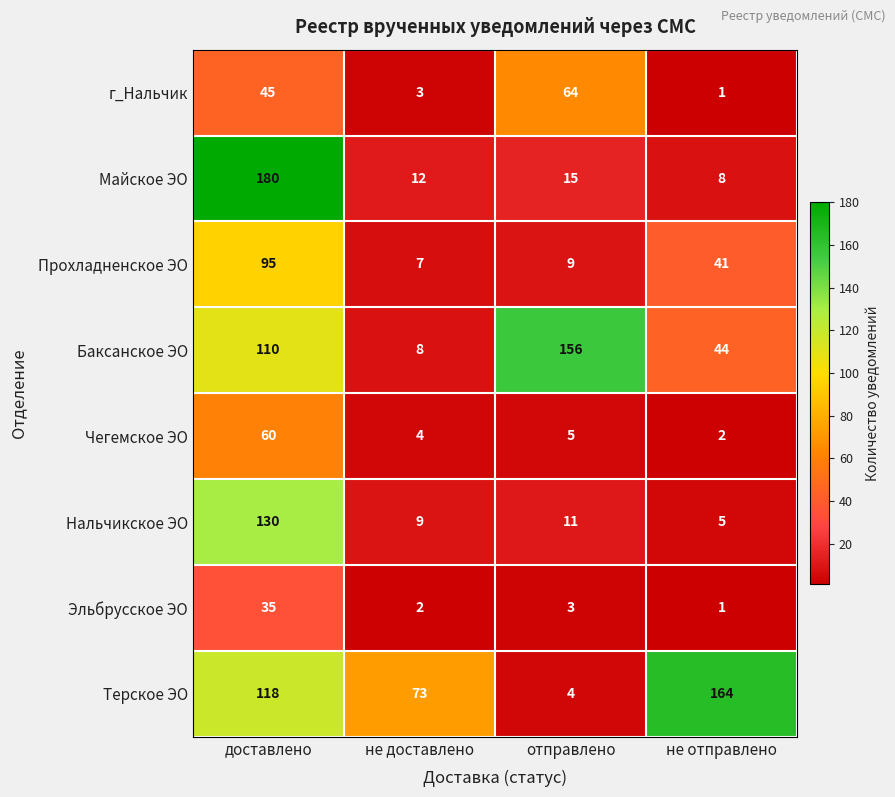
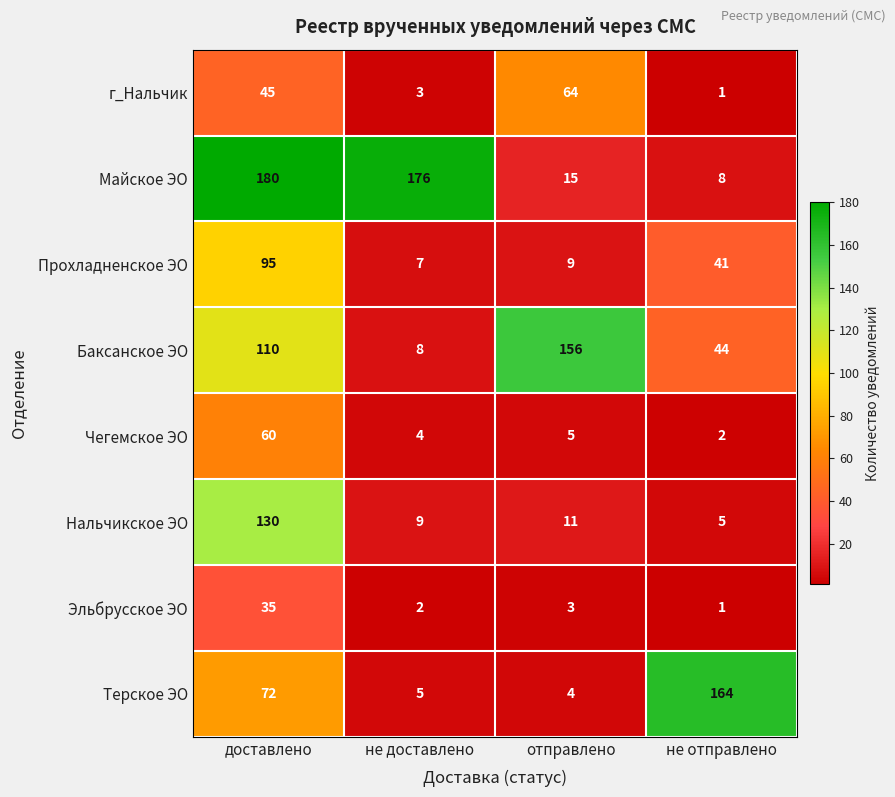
  {
    "г_Нальчик": {
      "доставлено": 45,
      "не доставлено": 3,
      "отправлено": 64,
      "не отправлено": 1
    },
    "Майское ЭО": {
      "доставлено": 180,
-     "не доставлено": 12,
+     "не доставлено": 176,
      "отправлено": 15,
      "не отправлено": 8
    },
    "Прохладненское ЭО": {
      "доставлено": 95,
      "не доставлено": 7,
      "отправлено": 9,
      "не отправлено": 41
    },
    "Баксанское ЭО": {
      "доставлено": 110,
      "не доставлено": 8,
      "отправлено": 156,
      "не отправлено": 44
    },
    "Чегемское ЭО": {
      "доставлено": 60,
      "не доставлено": 4,
      "отправлено": 5,
      "не отправлено": 2
    },
    "Нальчикское ЭО": {
      "доставлено": 130,
      "не доставлено": 9,
      "отправлено": 11,
      "не отправлено": 5
    },
    "Эльбрусское ЭО": {
      "доставлено": 35,
      "не доставлено": 2,
      "отправлено": 3,
      "не отправлено": 1
    },
    "Терское ЭО": {
-     "доставлено": 118,
-     "не доставлено": 73,
+     "доставлено": 72,
+     "не доставлено": 5,
      "отправлено": 4,
      "не отправлено": 164
    }
  }
